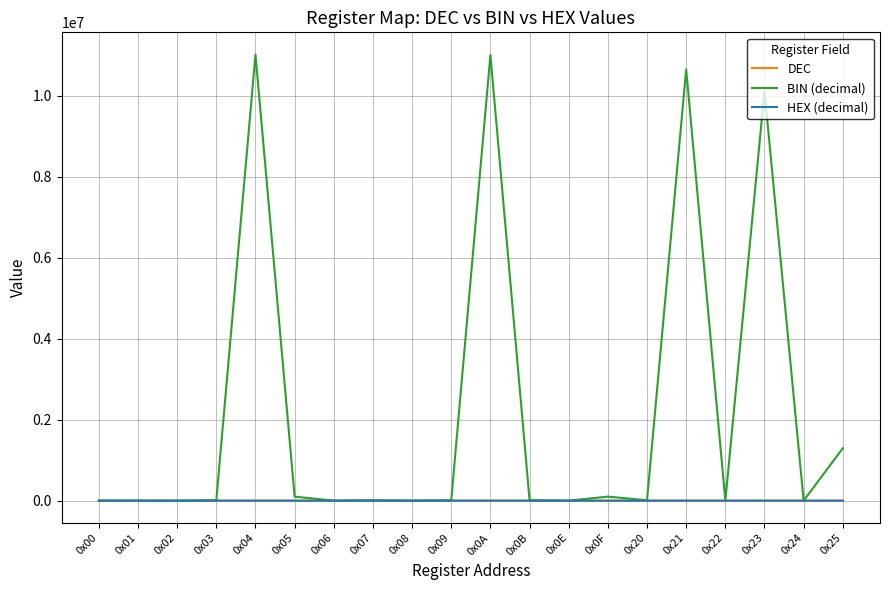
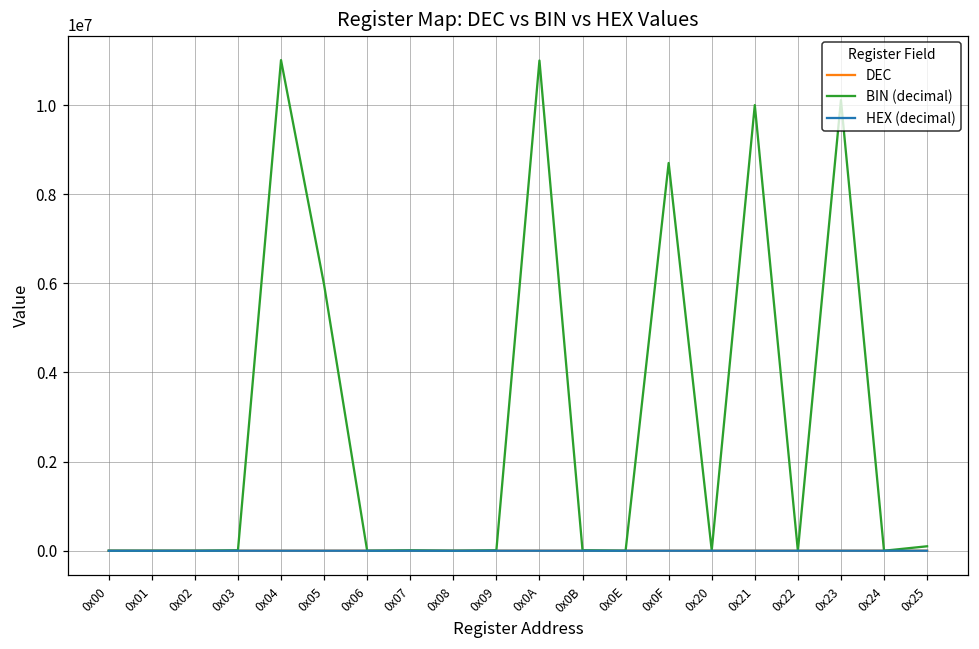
  {
    "HEX (decimal)": {
      "0x04": 0,
      "0x05": 0,
      "0x0A": 0,
      "0x0F": 0,
      "0x21": 0,
      "0x23": 0,
      "0x25": 0
    },
    "BIN (decimal)": {
      "0x04": 11000000,
-     "0x05": 100000,
+     "0x05": 6000000,
      "0x0A": 11000000,
-     "0x0F": 100000,
-     "0x21": 10600000,
-     "0x25": 1300000
+     "0x0F": 8700000,
+     "0x21": 10000000,
+     "0x25": 100000
    }
  }
